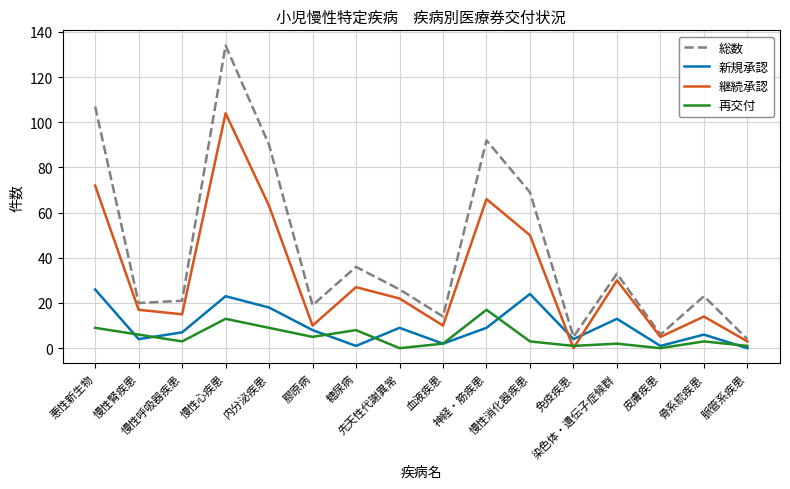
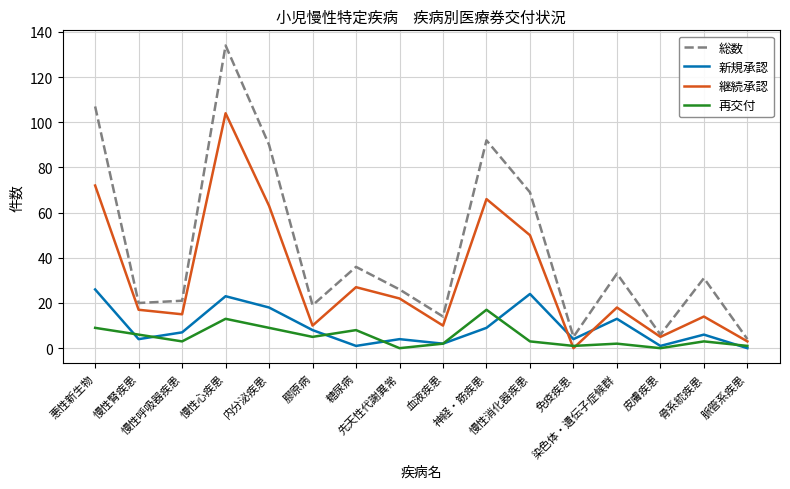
  {
    "総数": {
      "悪性新生物": 107,
      "慢性腎疾患": 20,
      "慢性呼吸器疾患": 21,
      "慢性心疾患": 134,
      "内分泌疾患": 90,
      "膠原病": 19,
      "糖尿病": 36,
      "先天性代謝異常": 26,
      "血液疾患": 14,
      "神経・筋疾患": 92,
      "慢性消化器疾患": 69,
      "染色体・遺伝子症候群": 33,
-     "骨系統疾患": 23
+     "骨系統疾患": 31
    },
    "新規承認": {
      "悪性新生物": 26,
      "慢性腎疾患": 4,
      "慢性呼吸器疾患": 7,
      "慢性心疾患": 23,
      "内分泌疾患": 18,
      "膠原病": 8,
      "糖尿病": 1,
-     "先天性代謝異常": 9,
+     "先天性代謝異常": 4,
      "神経・筋疾患": 9,
      "慢性消化器疾患": 24,
      "染色体・遺伝子症候群": 13,
      "骨系統疾患": 6
    },
    "継続承認": {
      "悪性新生物": 72,
      "慢性腎疾患": 17,
      "慢性呼吸器疾患": 15,
      "慢性心疾患": 104,
      "内分泌疾患": 63,
      "膠原病": 10,
      "糖尿病": 27,
      "先天性代謝異常": 22,
      "血液疾患": 10,
      "神経・筋疾患": 66,
      "慢性消化器疾患": 50,
-     "染色体・遺伝子症候群": 30,
+     "染色体・遺伝子症候群": 18,
      "骨系統疾患": 14
    },
    "再交付": {
      "悪性新生物": 9,
      "慢性腎疾患": 6,
      "慢性呼吸器疾患": 3,
      "慢性心疾患": 13,
      "内分泌疾患": 9,
      "膠原病": 5,
      "糖尿病": 8,
      "先天性代謝異常": 0,
      "神経・筋疾患": 17,
      "慢性消化器疾患": 3,
      "染色体・遺伝子症候群": 2,
      "骨系統疾患": 3
    }
  }
